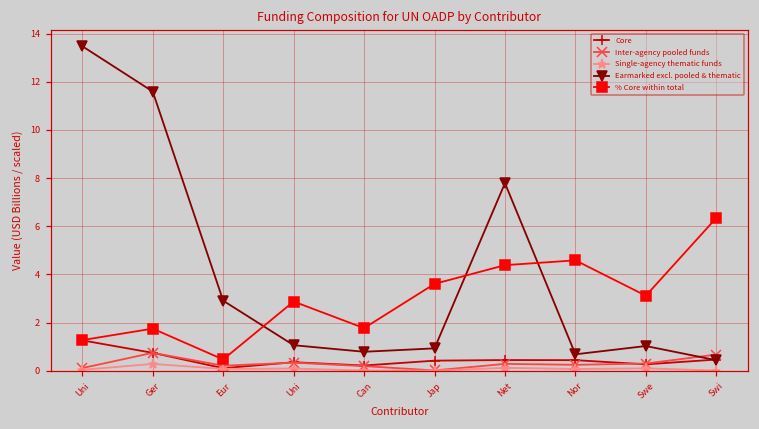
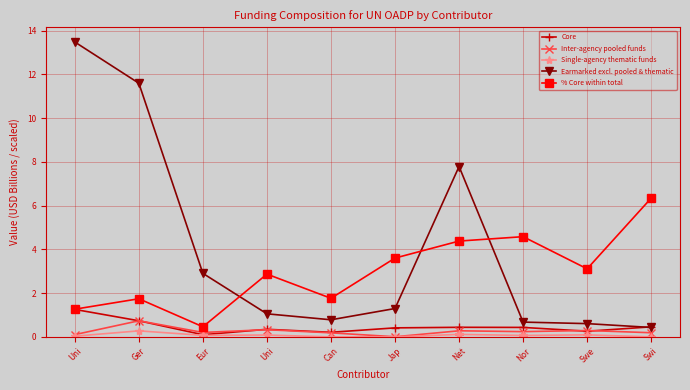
  {
    "Inter-agency pooled funds": {
      "Net": 0.3,
      "Nor": 0.2,
-     "Swi": 0.7
+     "Swi": 0.2
    },
    "Single-agency thematic funds": {
      "Ger": 0.3,
      "Can": 0.0,
      "Net": 0.1,
      "Nor": 0.1,
      "Swe": 0.1,
      "Swi": 0.0
    },
    "Earmarked excl. pooled & thematic": {
      "Ger": 11.6,
      "Eur": 2.9,
      "Can": 0.8,
-     "Jap": 0.9,
+     "Jap": 1.3,
      "Net": 7.8,
      "Nor": 0.7,
-     "Swe": 1.0
+     "Swe": 0.6
    }
  }
